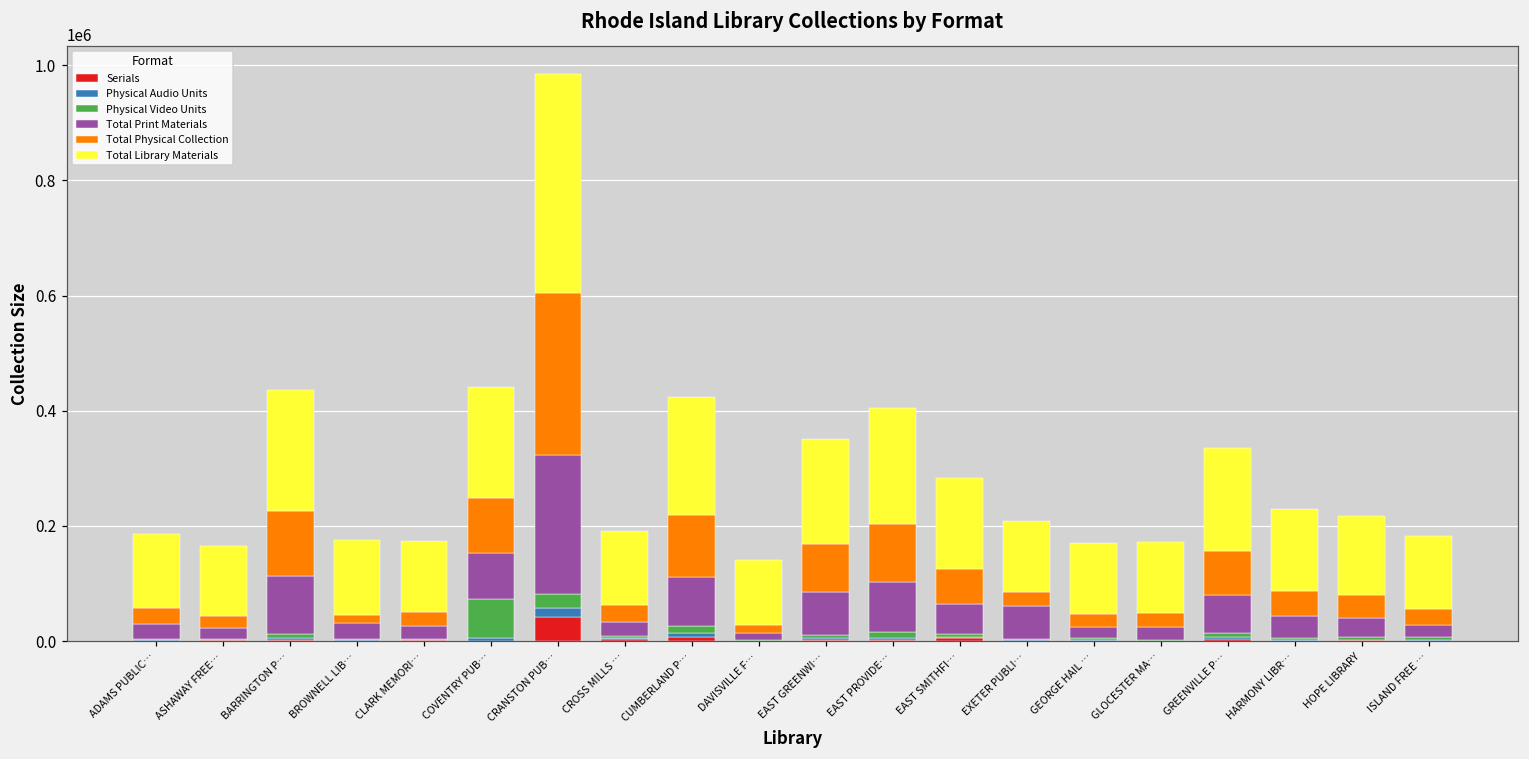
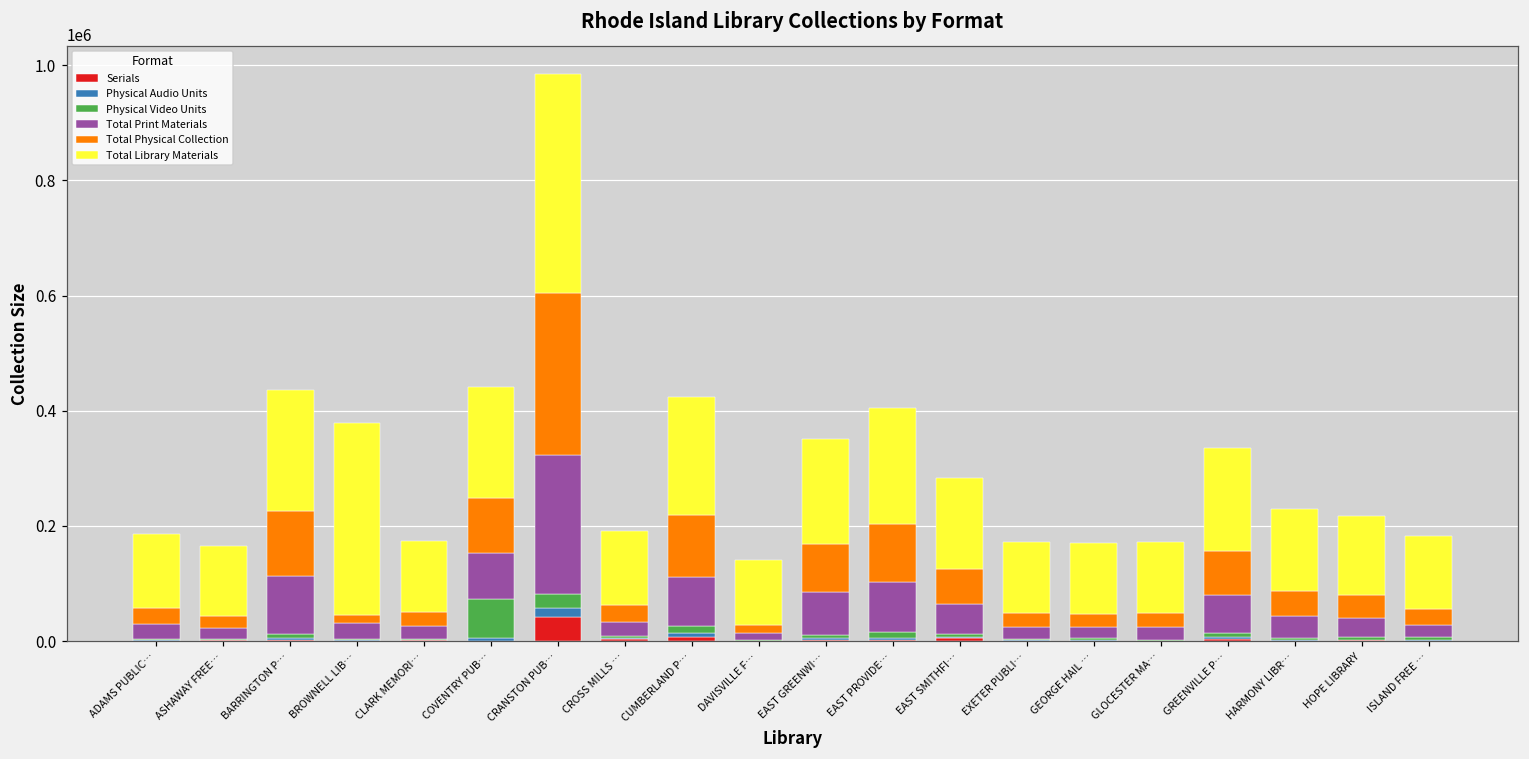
  {
    "Serials": {
      "CRANSTON PUB…": 40000,
      "CUMBERLAND P…": 10000,
      "EAST SMITHFI…": 10000
    },
    "Physical Audio Units": {
      "COVENTRY PUB…": 10000,
      "CRANSTON PUB…": 20000,
      "CUMBERLAND P…": 10000
    },
    "Physical Video Units": {
      "BARRINGTON P…": 10000,
      "COVENTRY PUB…": 70000,
      "CRANSTON PUB…": 20000,
      "CUMBERLAND P…": 10000,
      "EAST GREENWI…": 10000,
      "EAST PROVIDE…": 10000,
      "EAST SMITHFI…": 10000,
      "GREENVILLE P…": 10000
    },
    "Total Print Materials": {
      "ADAMS PUBLIC…": 30000,
      "ASHAWAY FREE…": 20000,
      "BARRINGTON P…": 100000,
      "BROWNELL LIB…": 30000,
      "CLARK MEMORI…": 20000,
      "COVENTRY PUB…": 80000,
      "CRANSTON PUB…": 240000,
      "CROSS MILLS …": 20000,
      "CUMBERLAND P…": 90000,
      "DAVISVILLE F…": 10000,
      "EAST GREENWI…": 80000,
      "EAST PROVIDE…": 90000,
      "EAST SMITHFI…": 50000,
-     "EXETER PUBLI…": 60000,
+     "EXETER PUBLI…": 20000,
      "GEORGE HAIL …": 20000,
      "GLOCESTER MA…": 20000,
      "GREENVILLE P…": 70000,
      "HARMONY LIBR…": 40000,
      "HOPE LIBRARY": 30000,
      "ISLAND FREE …": 20000
    },
    "Total Physical Collection": {
      "ADAMS PUBLIC…": 30000,
      "ASHAWAY FREE…": 20000,
      "BARRINGTON P…": 110000,
      "BROWNELL LIB…": 10000,
      "CLARK MEMORI…": 20000,
      "COVENTRY PUB…": 100000,
      "CRANSTON PUB…": 280000,
      "CROSS MILLS …": 30000,
      "CUMBERLAND P…": 110000,
      "DAVISVILLE F…": 10000,
      "EAST GREENWI…": 80000,
      "EAST PROVIDE…": 100000,
      "EAST SMITHFI…": 60000,
      "EXETER PUBLI…": 20000,
      "GEORGE HAIL …": 20000,
      "GLOCESTER MA…": 20000,
      "GREENVILLE P…": 80000,
      "HARMONY LIBR…": 40000,
      "HOPE LIBRARY": 40000,
      "ISLAND FREE …": 30000
    },
    "Total Library Materials": {
      "ADAMS PUBLIC…": 130000,
      "ASHAWAY FREE…": 120000,
      "BARRINGTON P…": 210000,
-     "BROWNELL LIB…": 130000,
+     "BROWNELL LIB…": 330000,
      "CLARK MEMORI…": 120000,
      "COVENTRY PUB…": 190000,
      "CRANSTON PUB…": 380000,
      "CROSS MILLS …": 130000,
      "CUMBERLAND P…": 210000,
      "DAVISVILLE F…": 110000,
      "EAST GREENWI…": 180000,
      "EAST PROVIDE…": 200000,
      "EAST SMITHFI…": 160000,
      "EXETER PUBLI…": 120000,
      "GEORGE HAIL …": 120000,
      "GLOCESTER MA…": 120000,
      "GREENVILLE P…": 180000,
      "HARMONY LIBR…": 140000,
      "HOPE LIBRARY": 140000,
      "ISLAND FREE …": 130000
    }
  }
